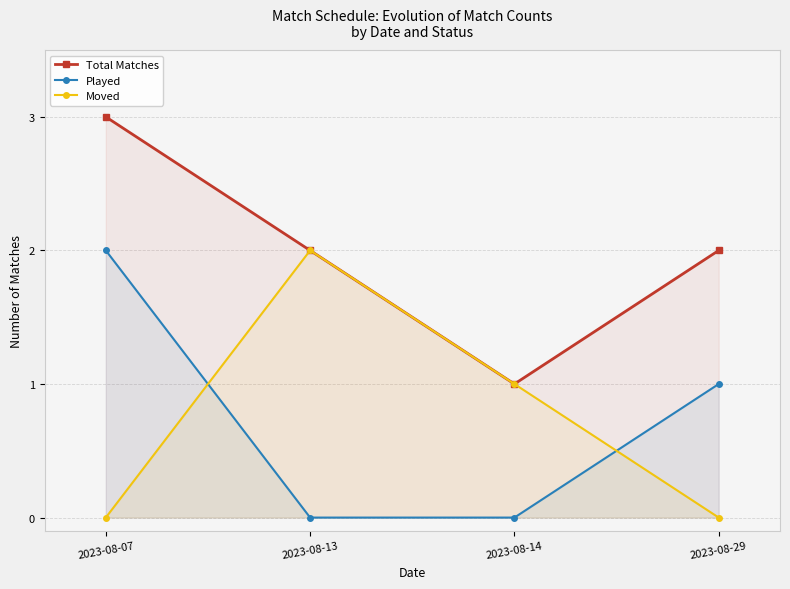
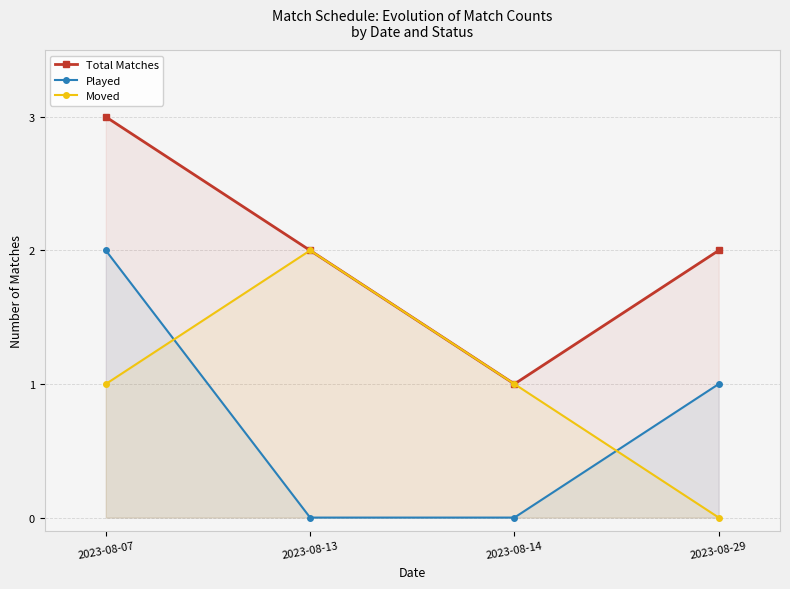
  {
    "Total Matches": {
      "2023-08-07": 3,
      "2023-08-29": 2
    },
    "Played": {
      "2023-08-07": 2,
      "2023-08-13": 0,
      "2023-08-14": 0,
      "2023-08-29": 1
    },
    "Moved": {
-     "2023-08-07": 0,
+     "2023-08-07": 1,
      "2023-08-29": 0
    }
  }
